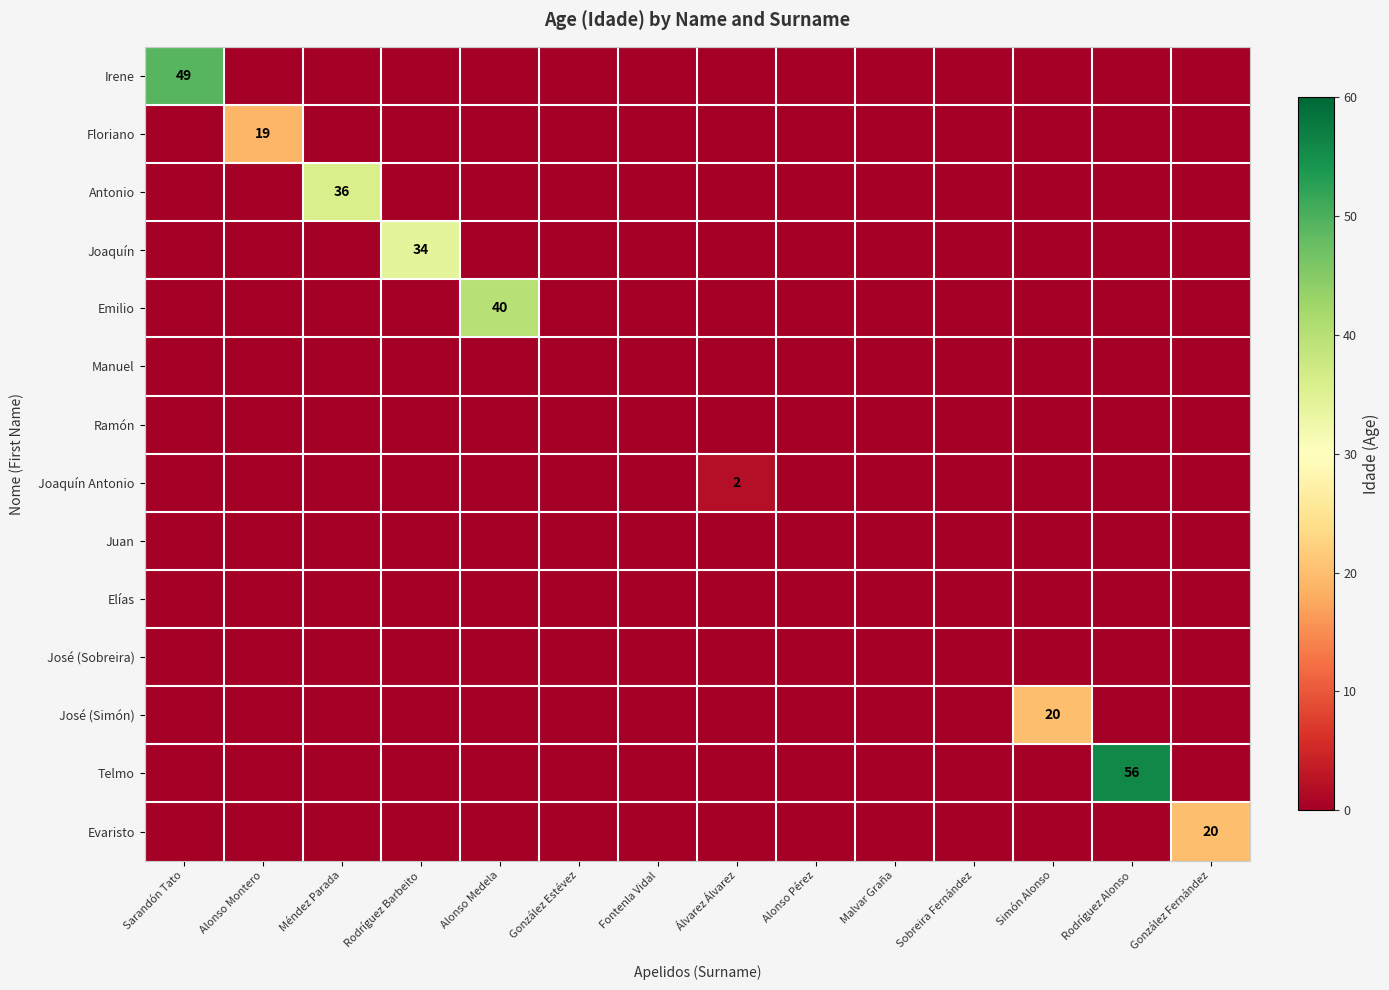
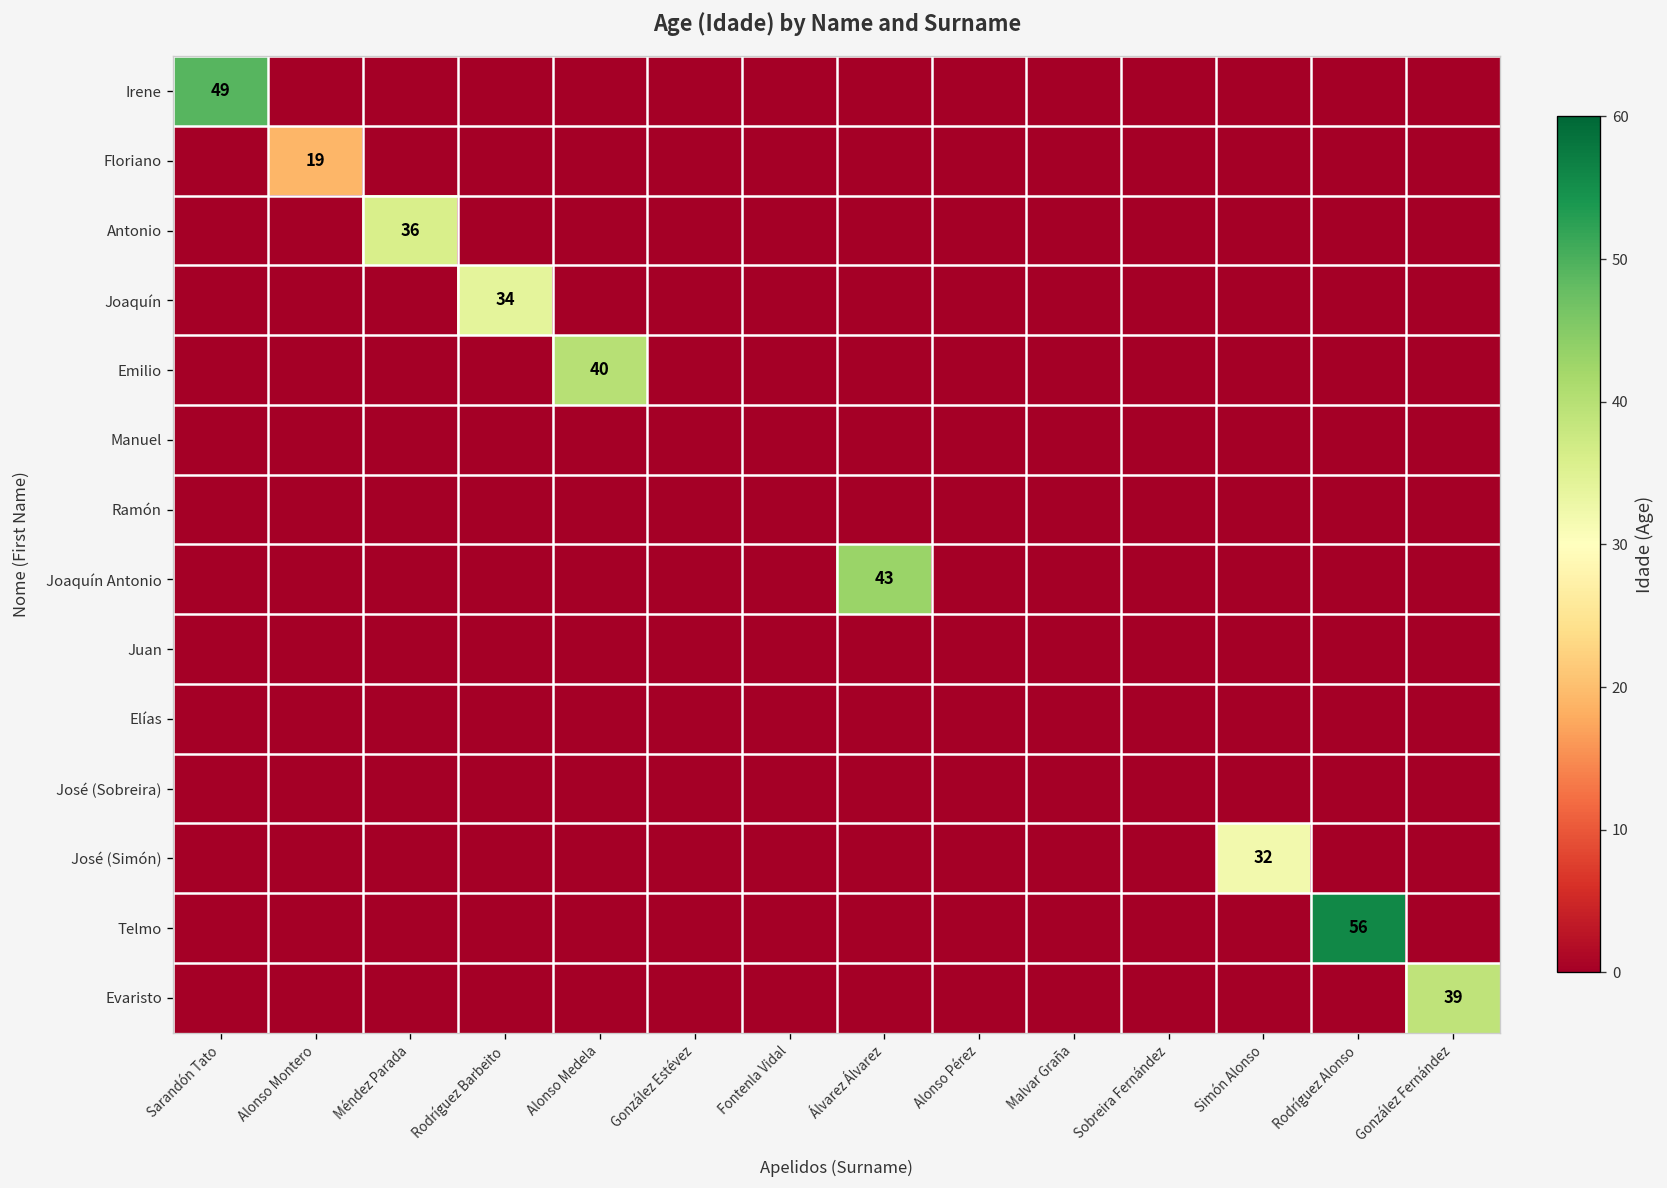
  {
    "Irene": {
      "Sarandón Tato": 49
    },
    "Floriano": {
      "Alonso Montero": 19
    },
    "Antonio": {
      "Méndez Parada": 36
    },
    "Joaquín": {
      "Rodríguez Barbeito": 34
    },
    "Emilio": {
      "Alonso Medela": 40
    },
    "Joaquín Antonio": {
-     "Álvarez Álvarez": 2
+     "Álvarez Álvarez": 43
    },
    "José (Simón)": {
-     "Simón Alonso": 20
+     "Simón Alonso": 32
    },
    "Telmo": {
      "Rodríguez Alonso": 56
    },
    "Evaristo": {
-     "González Fernández": 20
+     "González Fernández": 39
    }
  }
